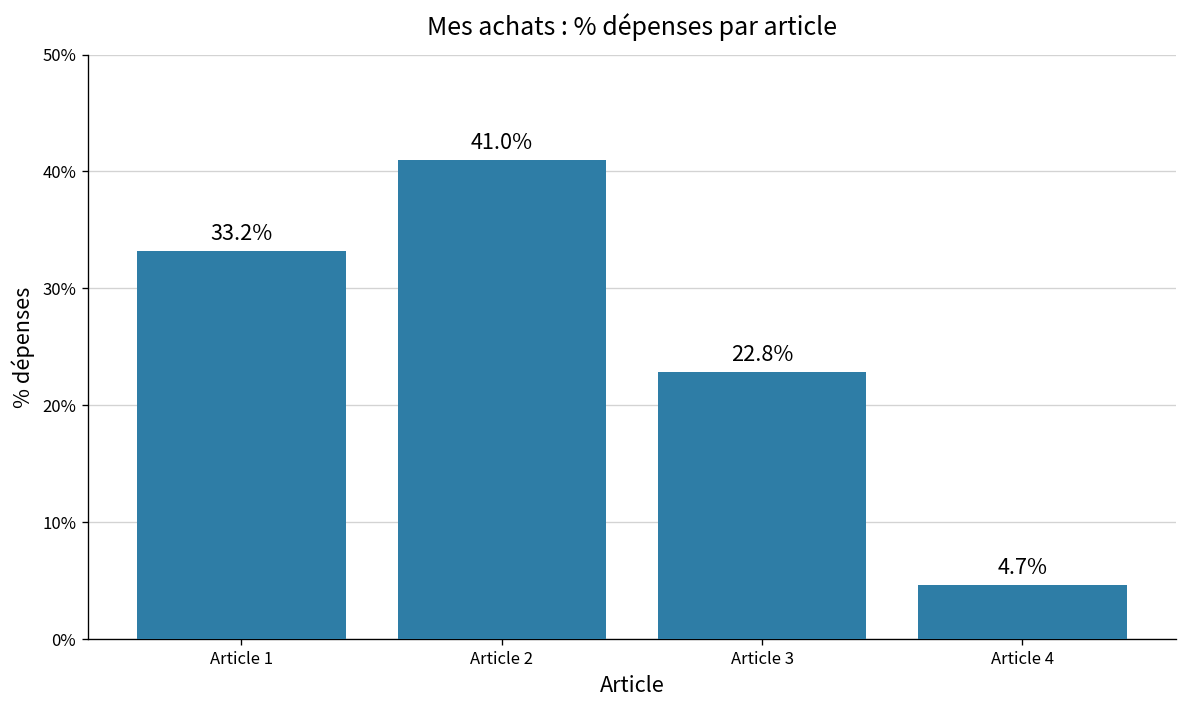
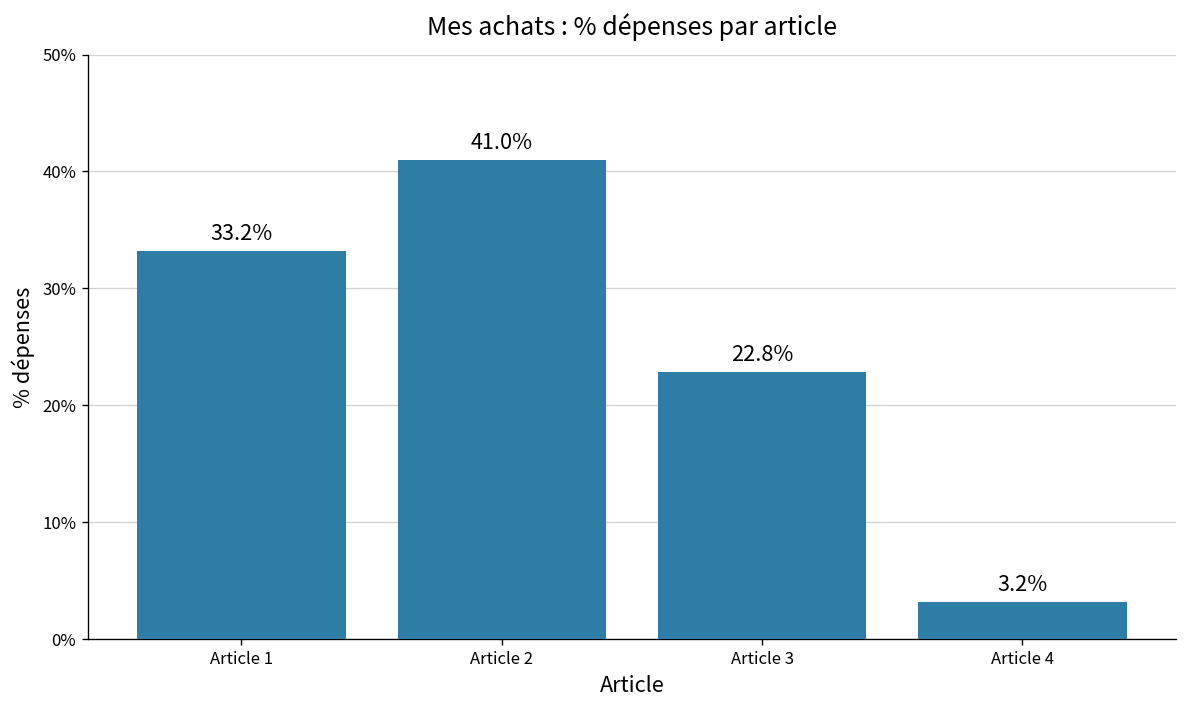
  {
    "Article 1": "33.2%",
    "Article 2": "41.0%",
    "Article 3": "22.8%",
-   "Article 4": "4.7%"
+   "Article 4": "3.2%"
  }
